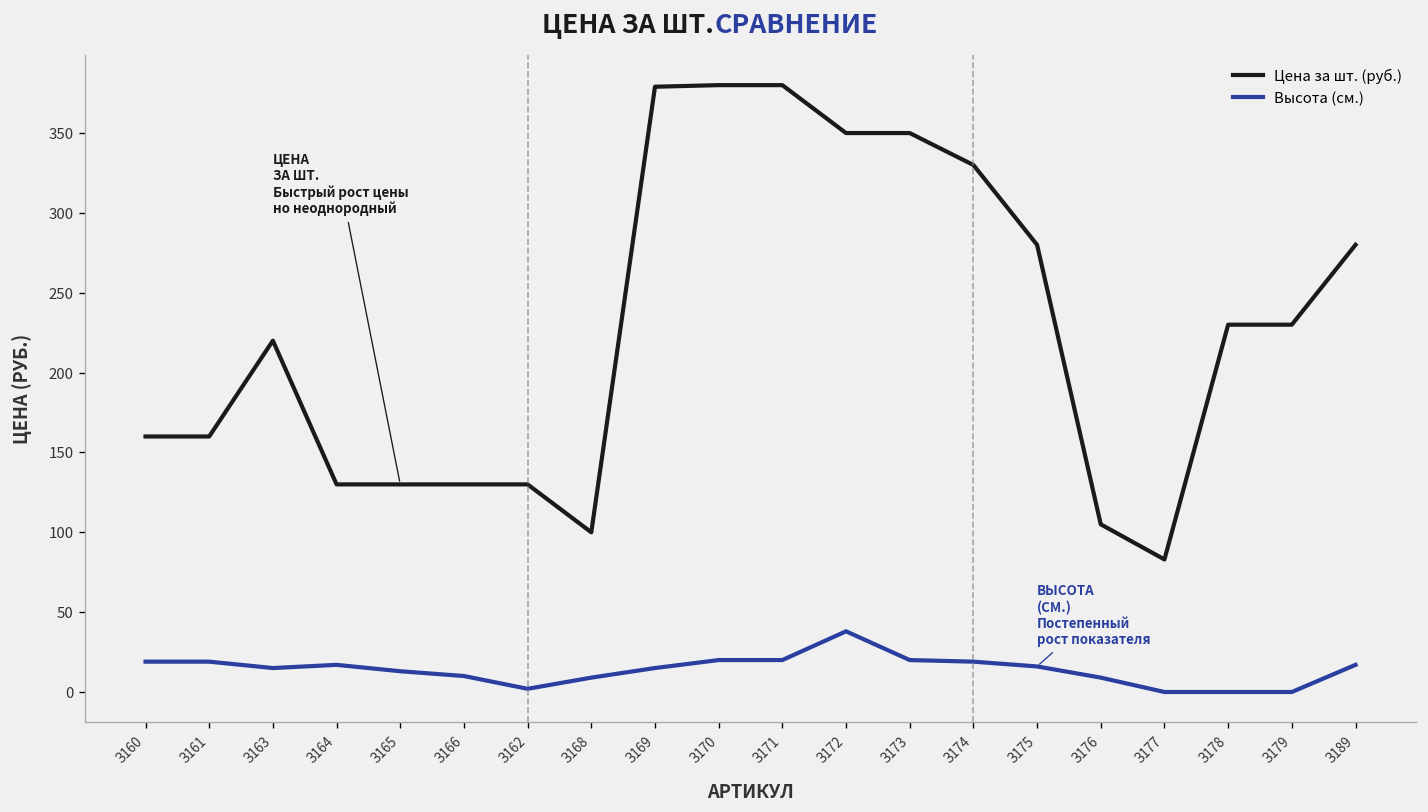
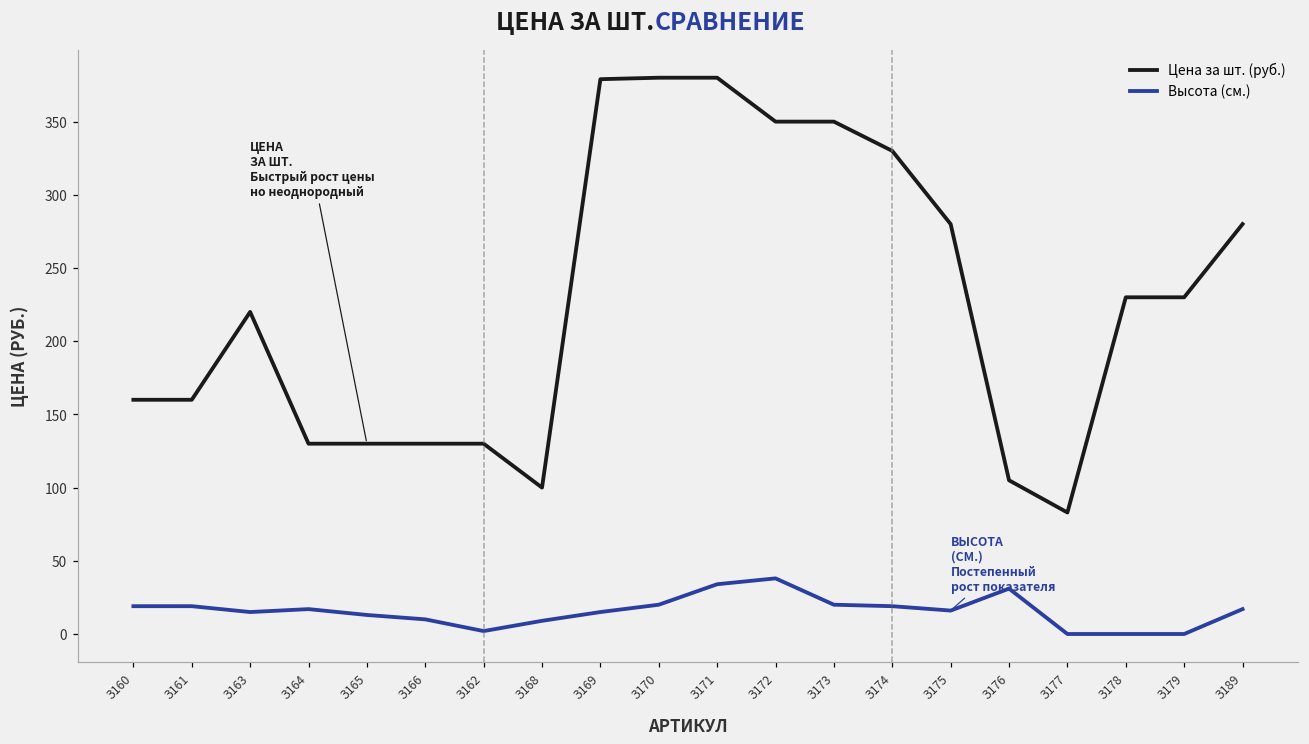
  {
    "Цена за шт. (руб.)": {
      "З160": 160,
      "З161": 160,
      "З163": 220,
      "З164": 130,
      "З165": 130,
      "З166": 130,
      "З162": 130,
      "З168": 100,
      "З169": 379,
      "З170": 380,
      "З171": 380,
      "З172": 350,
      "З173": 350,
      "З174": 330,
      "З175": 280,
      "З176": 105,
      "З177": 83,
      "З178": 230,
      "З179": 230,
      "З189": 280
    },
    "Высота (см.)": {
      "З160": 19,
      "З161": 19,
      "З163": 15,
      "З164": 17,
      "З165": 13,
      "З166": 10,
      "З162": 2,
      "З168": 9,
      "З169": 15,
      "З170": 20,
-     "З171": 20,
+     "З171": 34,
      "З172": 38,
      "З173": 20,
      "З174": 19,
      "З175": 16,
-     "З176": 9,
+     "З176": 31,
      "З177": 0,
      "З178": 0,
      "З179": 0,
      "З189": 17
    }
  }
